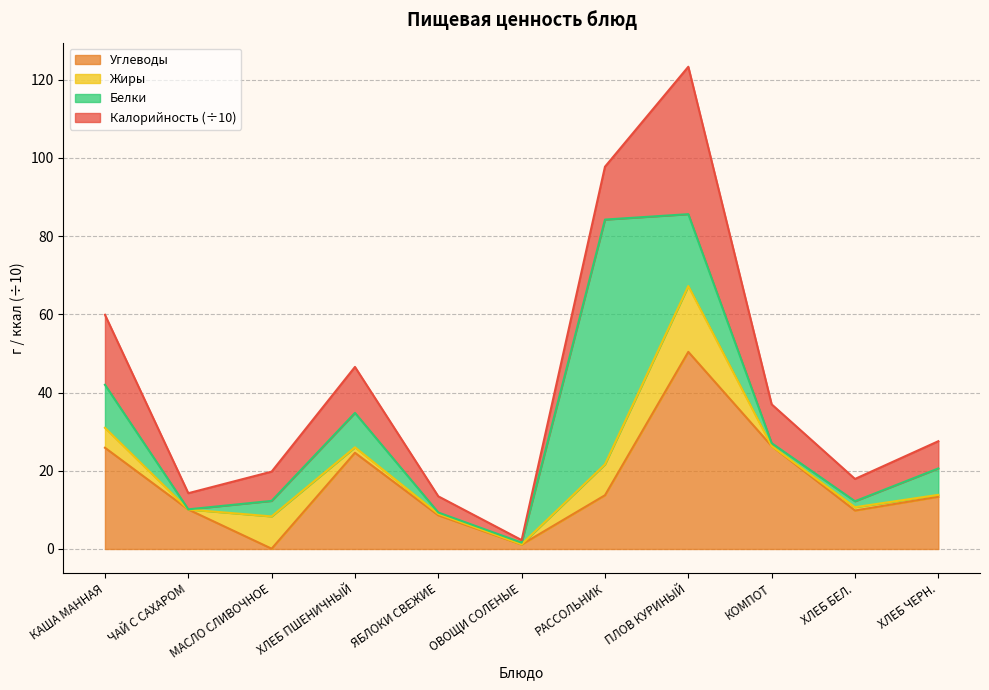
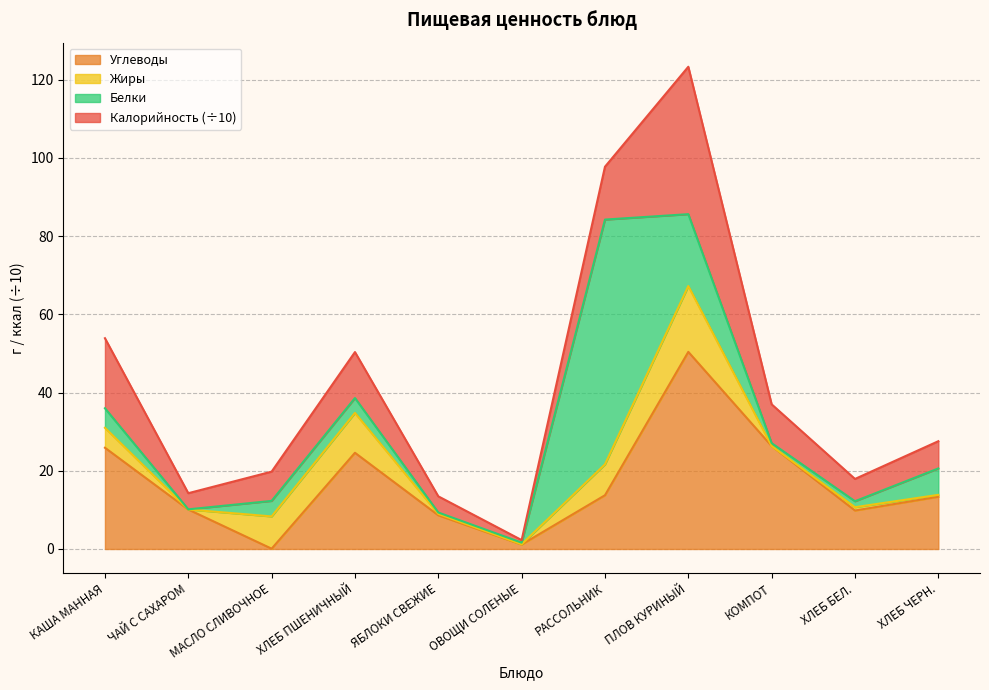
  {
    "Жиры": {
      "КАША МАННАЯ": 5,
      "МАСЛО СЛИВОЧНОЕ": 8,
-     "ХЛЕБ ПШЕНИЧНЫЙ": 1,
+     "ХЛЕБ ПШЕНИЧНЫЙ": 10,
      "РАССОЛЬНИК": 8,
      "ПЛОВ КУРИНЫЙ": 17,
      "ХЛЕБ БЕЛ.": 1
    },
    "Белки": {
-     "КАША МАННАЯ": 11,
+     "КАША МАННАЯ": 5,
      "МАСЛО СЛИВОЧНОЕ": 4,
-     "ХЛЕБ ПШЕНИЧНЫЙ": 9,
+     "ХЛЕБ ПШЕНИЧНЫЙ": 4,
      "РАССОЛЬНИК": 63,
      "ПЛОВ КУРИНЫЙ": 18,
      "КОМПОТ": 1,
      "ХЛЕБ БЕЛ.": 2,
      "ХЛЕБ ЧЕРН.": 7
    }
  }
